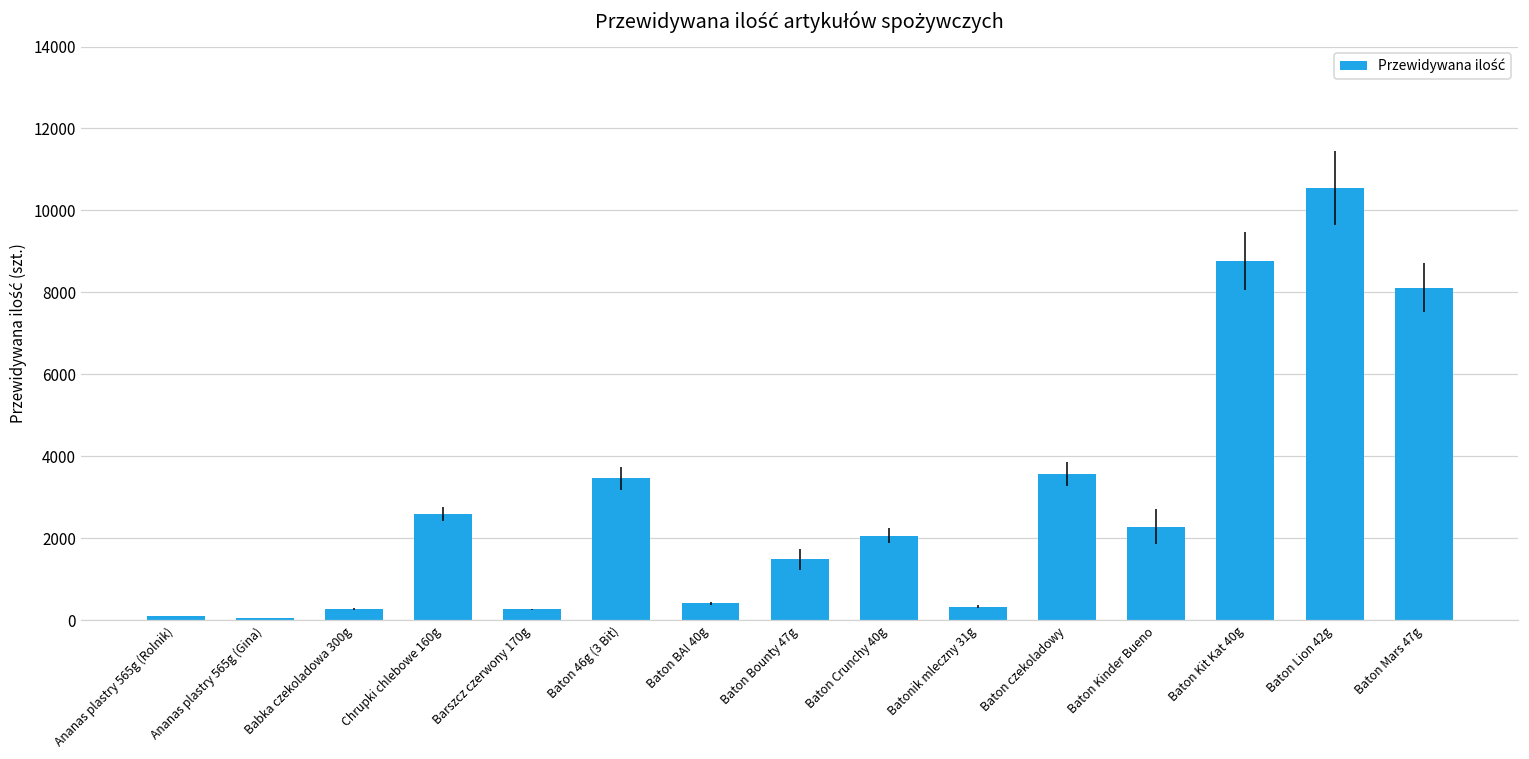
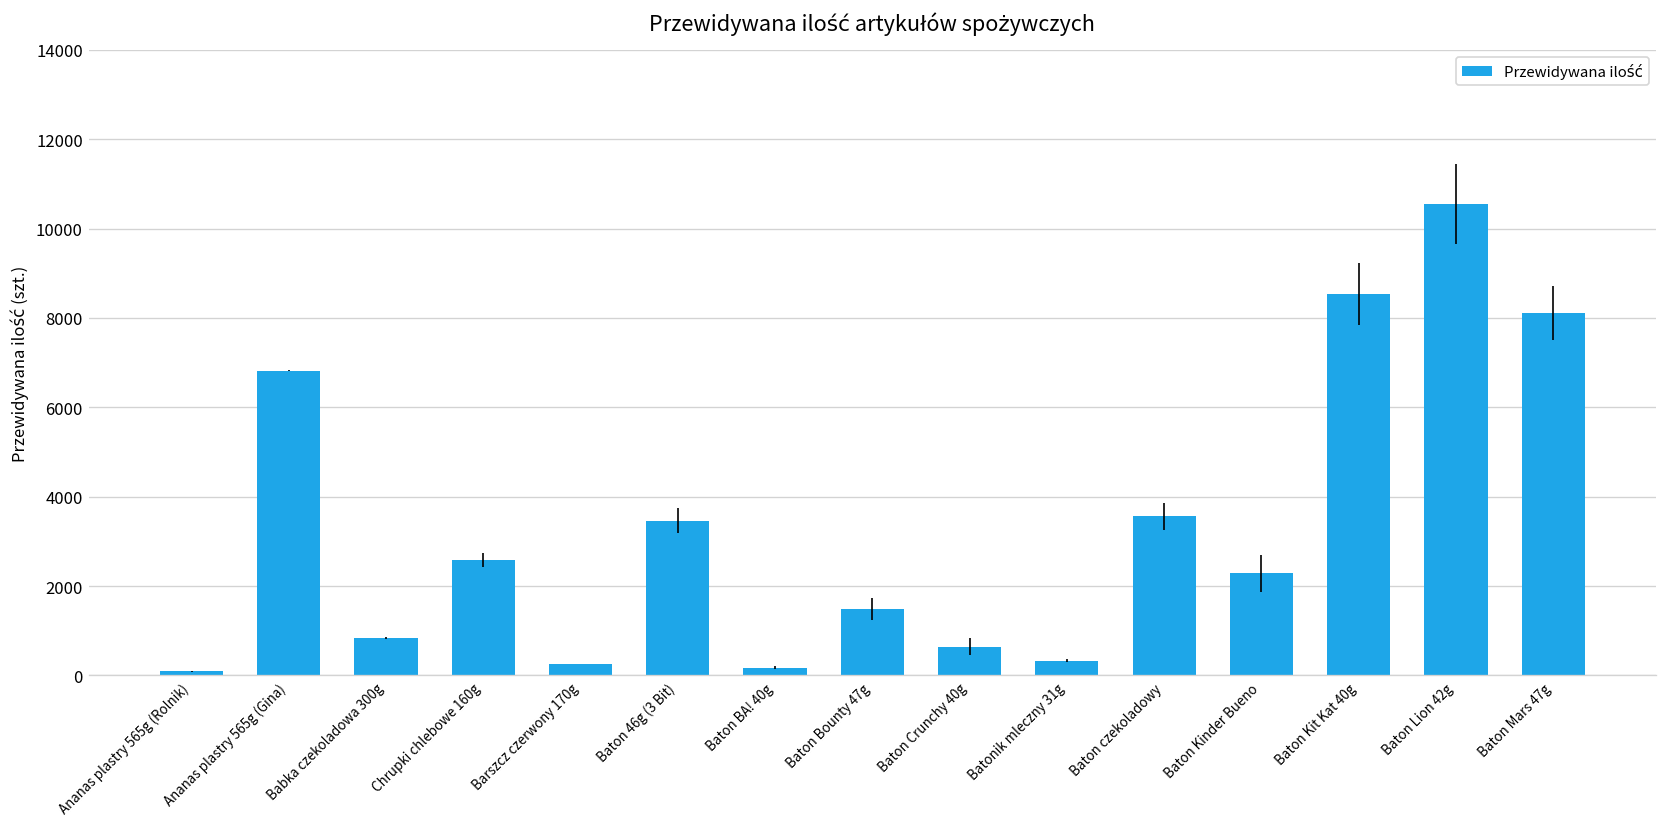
  {
    "Ananas plastry 565g (Rolnik)": 100,
-   "Ananas plastry 565g (Gina)": 0,
-   "Babka czekoladowa 300g": 300,
+   "Ananas plastry 565g (Gina)": 6800,
+   "Babka czekoladowa 300g": 800,
    "Chrupki chlebowe 160g": 2600,
    "Barszcz czerwony 170g": 300,
    "Baton 46g (3 Bit)": 3500,
-   "Baton BA! 40g": 400,
+   "Baton BA! 40g": 200,
    "Baton Bounty 47g": 1500,
-   "Baton Crunchy 40g": 2100,
+   "Baton Crunchy 40g": 600,
    "Batonik mleczny 31g": 300,
    "Baton czekoladowy": 3600,
    "Baton Kinder Bueno": 2300,
-   "Baton Kit Kat 40g": 8800,
+   "Baton Kit Kat 40g": 8500,
    "Baton Lion 42g": 10600,
    "Baton Mars 47g": 8100
  }
